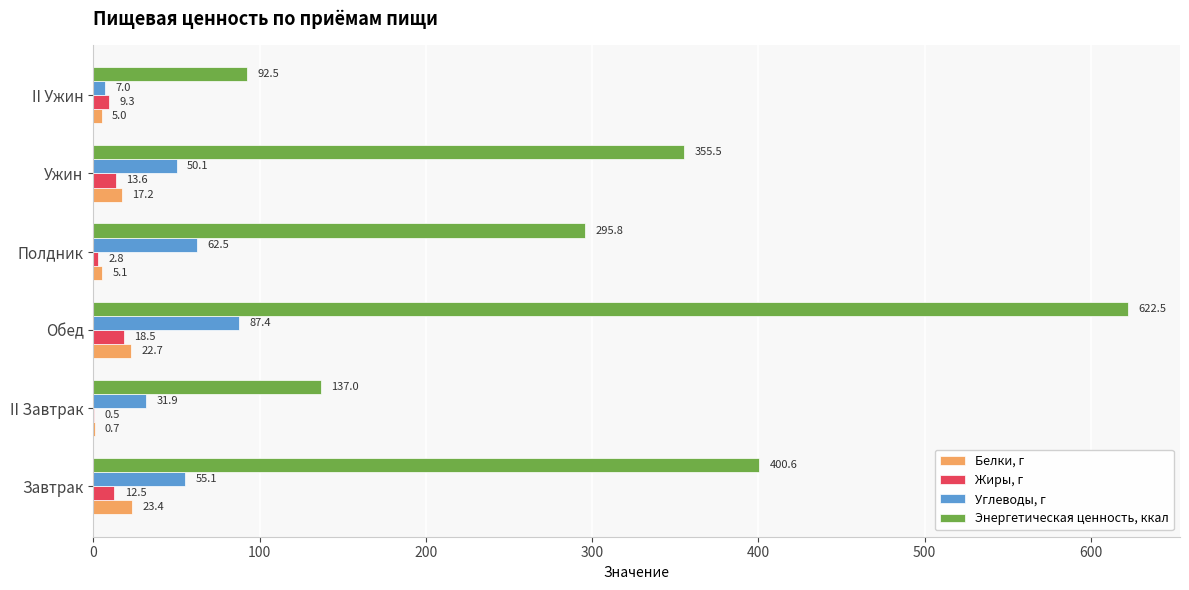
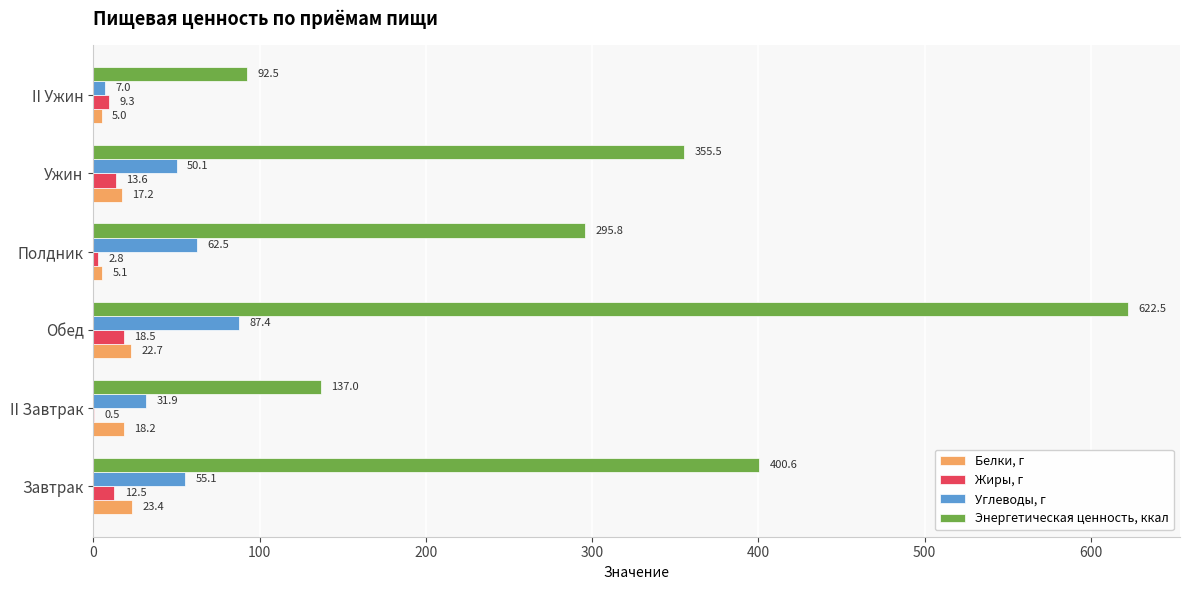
  {
    "Белки, г": {
      "II Ужин": 5.0,
      "Ужин": 17.2,
      "Полдник": 5.1,
      "Обед": 22.7,
-     "II Завтрак": 0.7,
+     "II Завтрак": 18.2,
      "Завтрак": 23.4
    },
    "Жиры, г": {
      "II Ужин": 9.3,
      "Ужин": 13.6,
      "Полдник": 2.8,
      "Обед": 18.5,
      "II Завтрак": 0.5,
      "Завтрак": 12.5
    },
    "Углеводы, г": {
      "II Ужин": 7.0,
      "Ужин": 50.1,
      "Полдник": 62.5,
      "Обед": 87.4,
      "II Завтрак": 31.9,
      "Завтрак": 55.1
    },
    "Энергетическая ценность, ккал": {
      "II Ужин": 92.5,
      "Ужин": 355.5,
      "Полдник": 295.8,
      "Обед": 622.5,
      "II Завтрак": 137.0,
      "Завтрак": 400.6
    }
  }
